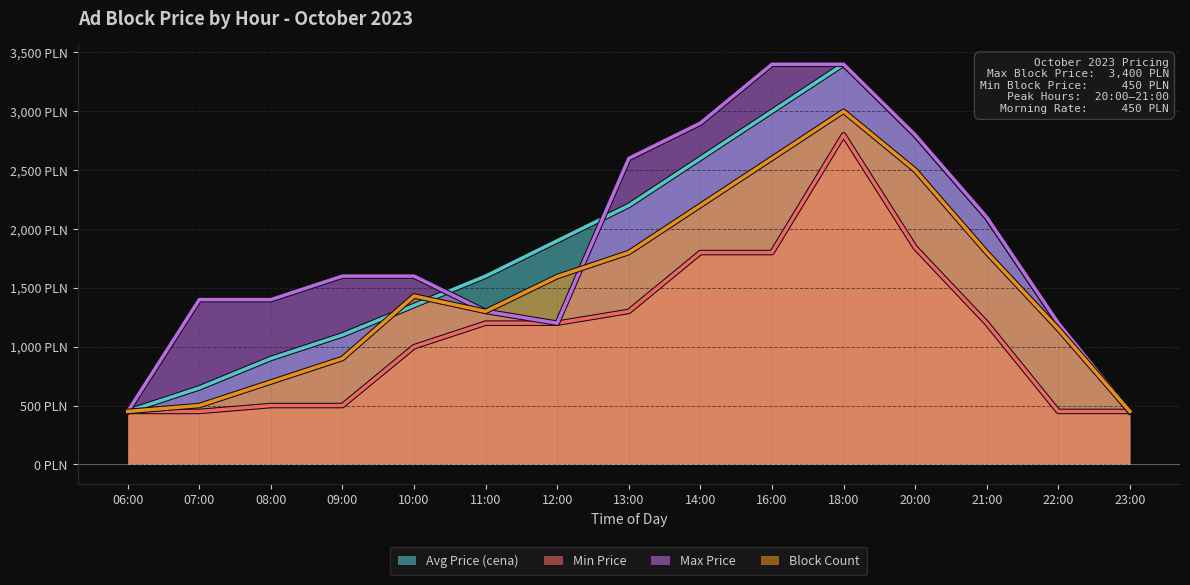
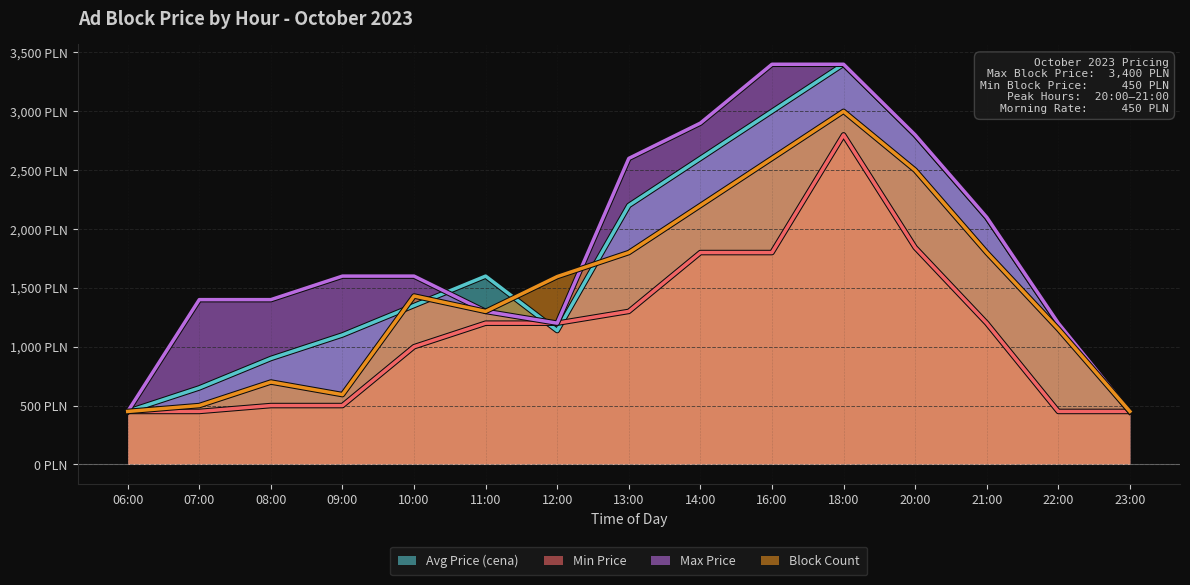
  {
    "Avg Price (cena)": {
      "07:00": "650 PLN",
      "08:00": "900 PLN",
      "09:00": "1,100 PLN",
      "10:00": "1,350 PLN",
      "11:00": "1,600 PLN",
-     "12:00": "1,900 PLN",
+     "12:00": "1,140 PLN",
      "13:00": "2,200 PLN",
      "14:00": "2,600 PLN",
      "16:00": "3,000 PLN"
    },
    "Min Price": {
      "07:00": "450 PLN",
      "08:00": "500 PLN",
      "09:00": "500 PLN",
      "10:00": "1,000 PLN",
      "11:00": "1,200 PLN",
      "13:00": "1,300 PLN",
      "14:00": "1,800 PLN",
      "16:00": "1,800 PLN",
      "18:00": "2,800 PLN",
      "20:00": "1,840 PLN",
      "21:00": "1,200 PLN",
      "22:00": "450 PLN"
    },
    "Max Price": {
      "07:00": "1,400 PLN",
      "08:00": "1,400 PLN",
      "09:00": "1,600 PLN",
      "10:00": "1,600 PLN",
      "13:00": "2,600 PLN",
      "14:00": "2,900 PLN",
      "16:00": "3,400 PLN"
    },
    "Block Count": {
      "07:00": "500 PLN",
      "08:00": "700 PLN",
-     "09:00": "900 PLN",
+     "09:00": "590 PLN",
      "10:00": "1,430 PLN",
      "12:00": "1,600 PLN",
      "13:00": "1,800 PLN",
      "14:00": "2,200 PLN",
      "16:00": "2,600 PLN",
      "18:00": "3,000 PLN",
      "20:00": "2,500 PLN",
      "21:00": "1,800 PLN",
      "22:00": "1,150 PLN"
    }
  }
